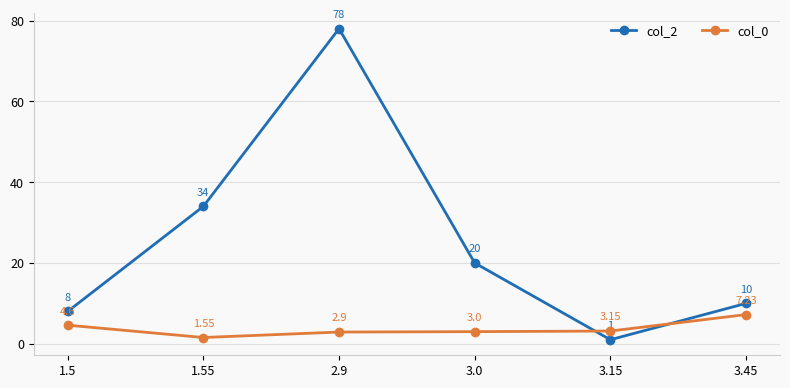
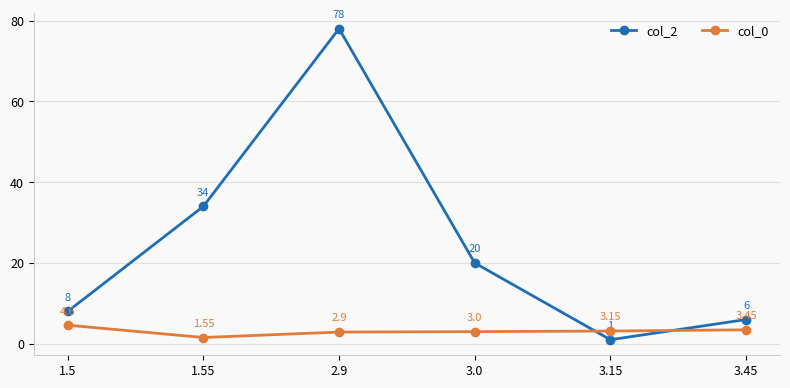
  {
    "col_2": {
      "1.5": 8,
      "1.55": 34,
      "2.9": 78,
      "3.0": 20,
-     "3.45": 10
+     "3.45": 6
    },
    "col_0": {
      "1.55": 1.55,
      "2.9": 2.9,
      "3.0": 3.0,
      "3.15": 3.15,
-     "3.45": 7.23
+     "3.45": 3.45
    }
  }
